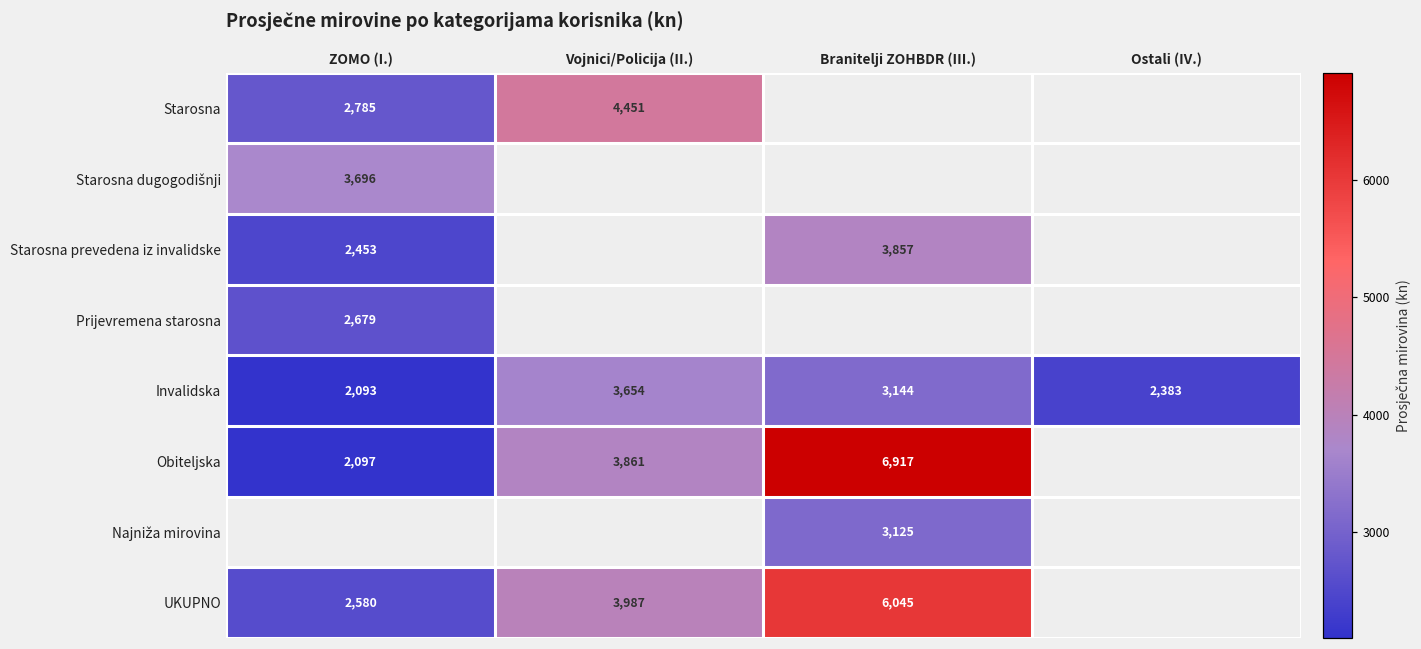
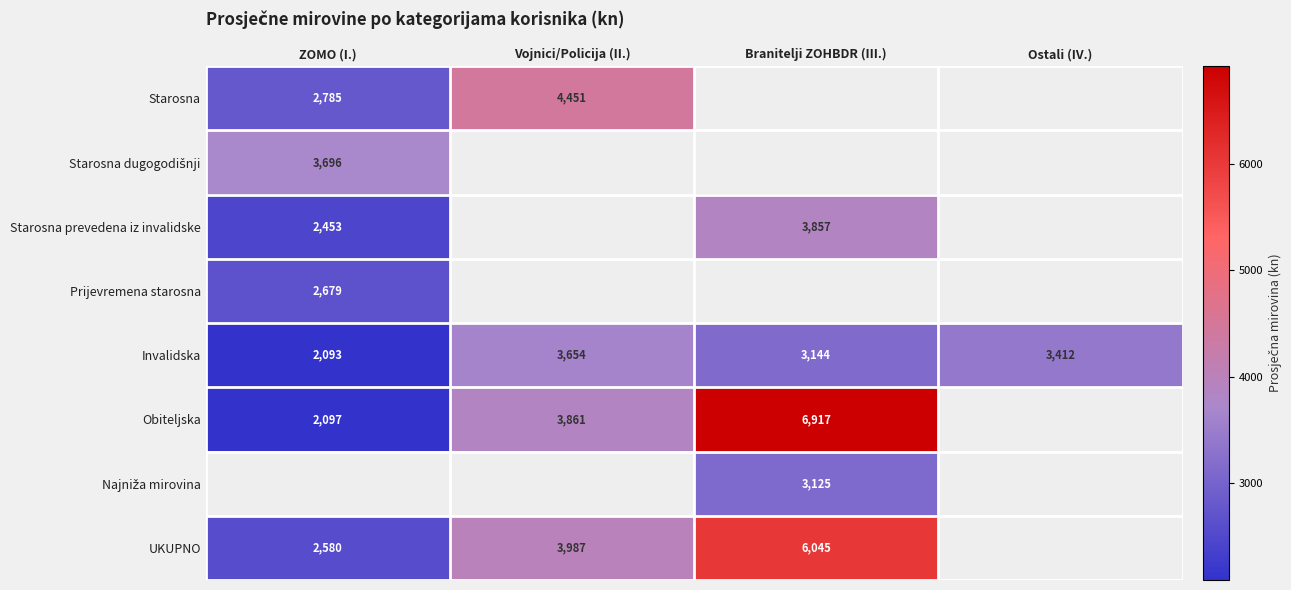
  {
    "Starosna": {
      "ZOMO (I.)": "2,785",
      "Vojnici/Policija (II.)": "4,451"
    },
    "Starosna dugogodišnji": {
      "ZOMO (I.)": "3,696"
    },
    "Starosna prevedena iz invalidske": {
      "ZOMO (I.)": "2,453",
      "Branitelji ZOHBDR (III.)": "3,857"
    },
    "Prijevremena starosna": {
      "ZOMO (I.)": "2,679"
    },
    "Invalidska": {
      "ZOMO (I.)": "2,093",
      "Vojnici/Policija (II.)": "3,654",
      "Branitelji ZOHBDR (III.)": "3,144",
-     "Ostali (IV.)": "2,383"
+     "Ostali (IV.)": "3,412"
    },
    "Obiteljska": {
      "ZOMO (I.)": "2,097",
      "Vojnici/Policija (II.)": "3,861",
      "Branitelji ZOHBDR (III.)": "6,917"
    },
    "Najniža mirovina": {
      "Branitelji ZOHBDR (III.)": "3,125"
    },
    "UKUPNO": {
      "ZOMO (I.)": "2,580",
      "Vojnici/Policija (II.)": "3,987",
      "Branitelji ZOHBDR (III.)": "6,045"
    }
  }
